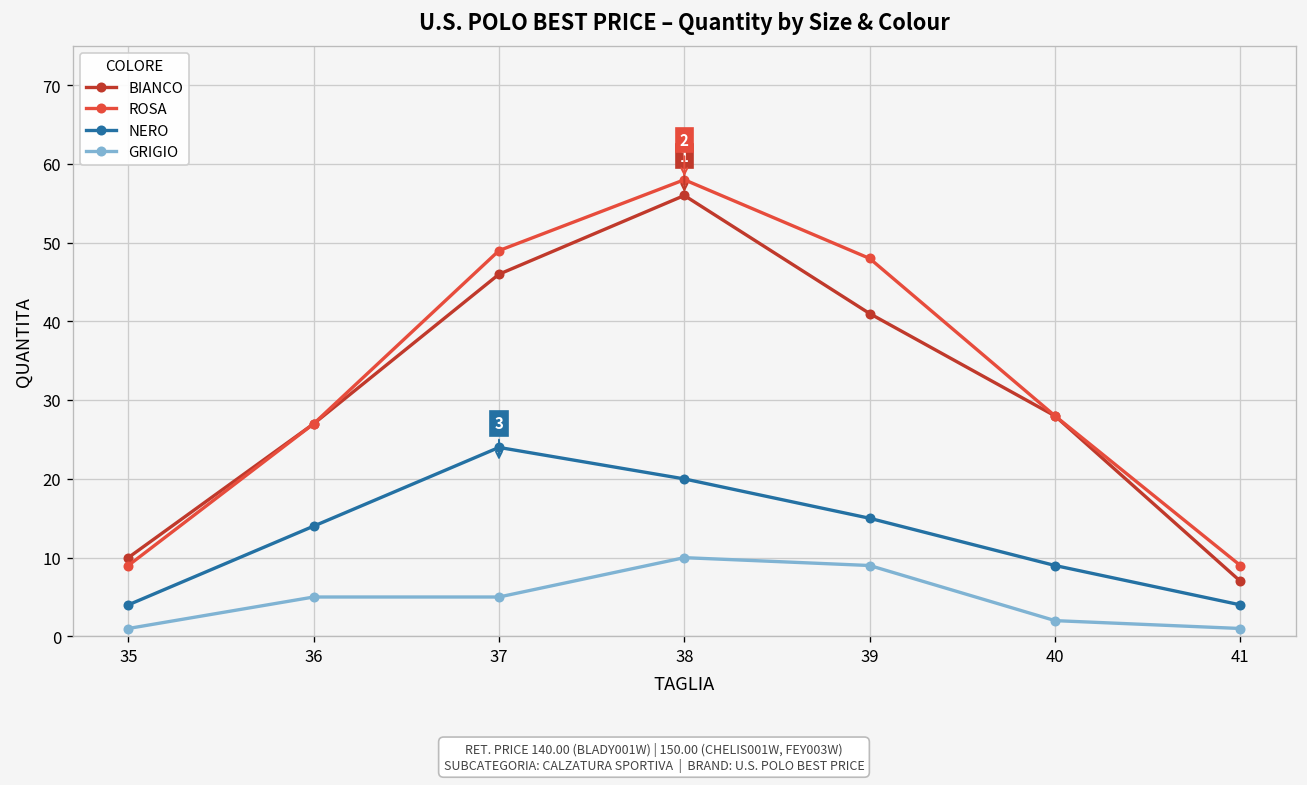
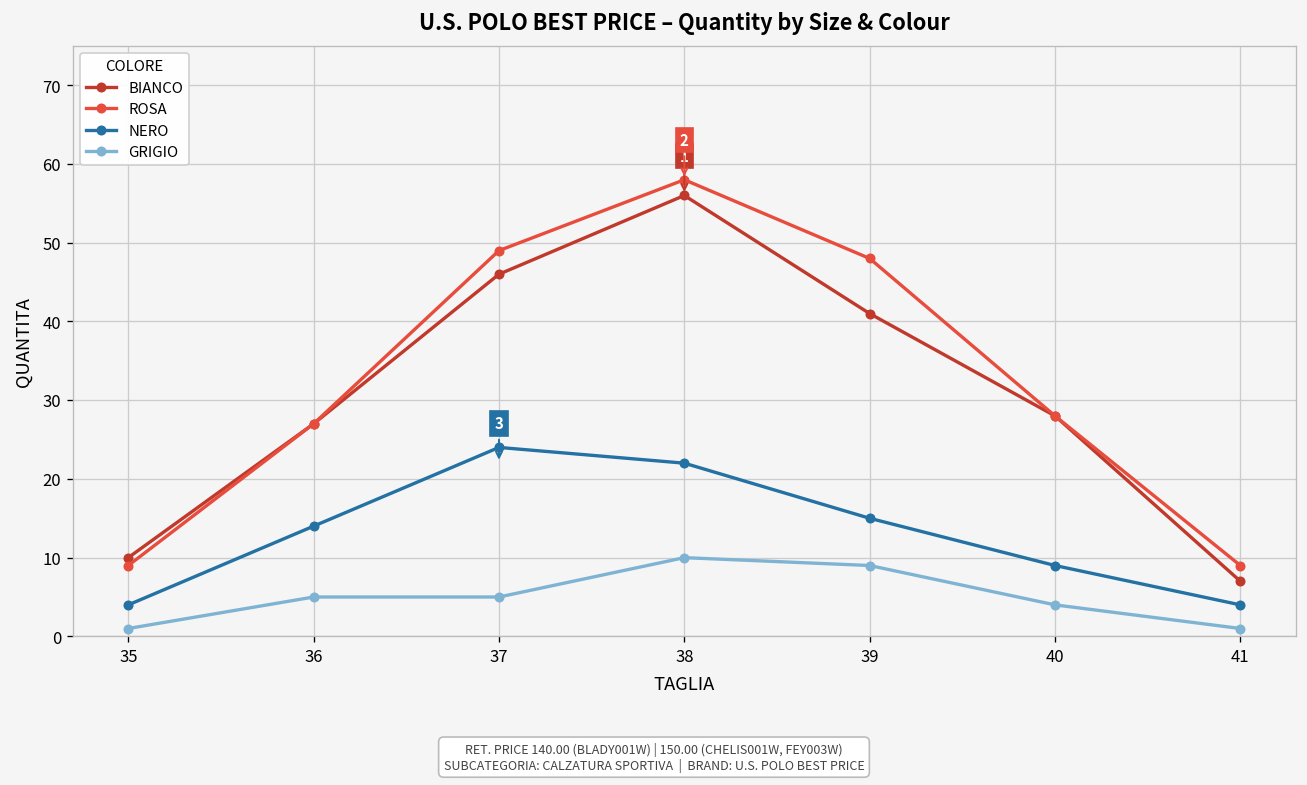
  {
    "NERO": {
      "35": 4,
      "36": 14,
-     "38": 20,
+     "38": 22,
      "39": 15,
      "40": 9,
      "41": 4
    },
    "GRIGIO": {
      "35": 1,
      "36": 5,
      "37": 5,
      "38": 10,
      "39": 9,
-     "40": 2,
+     "40": 4,
      "41": 1
    }
  }
